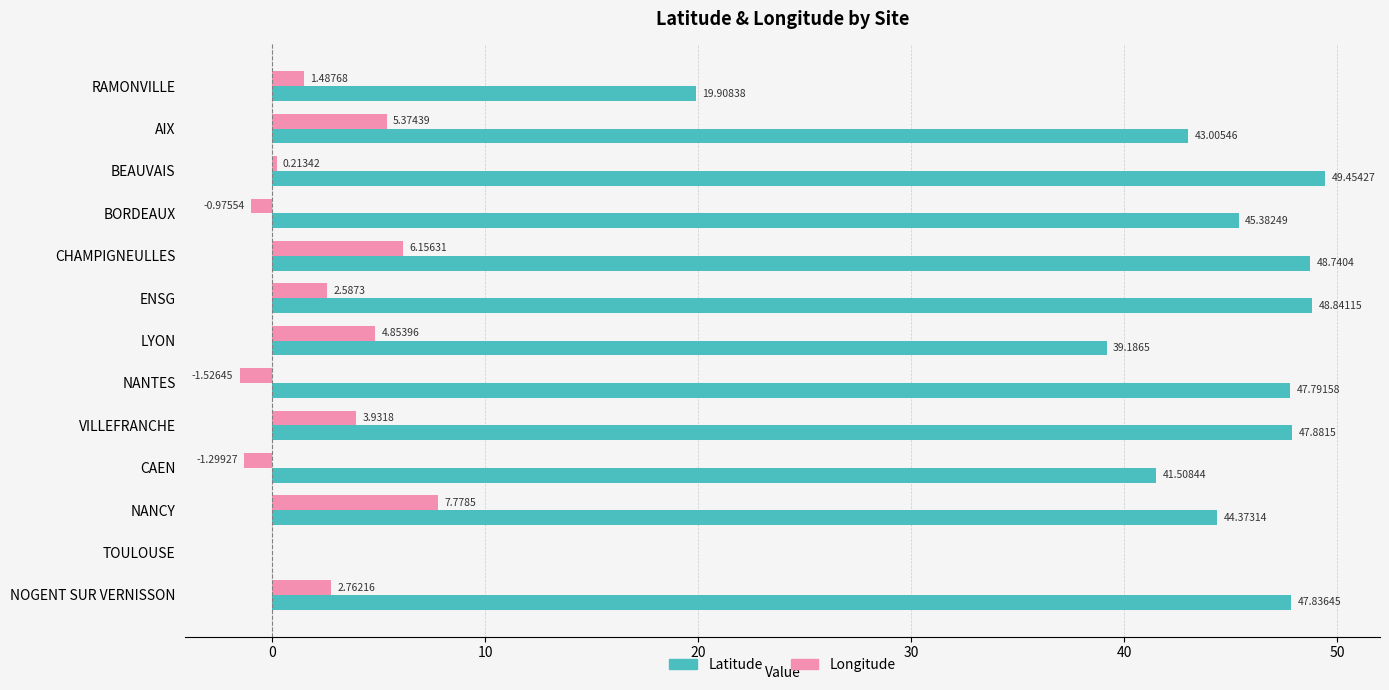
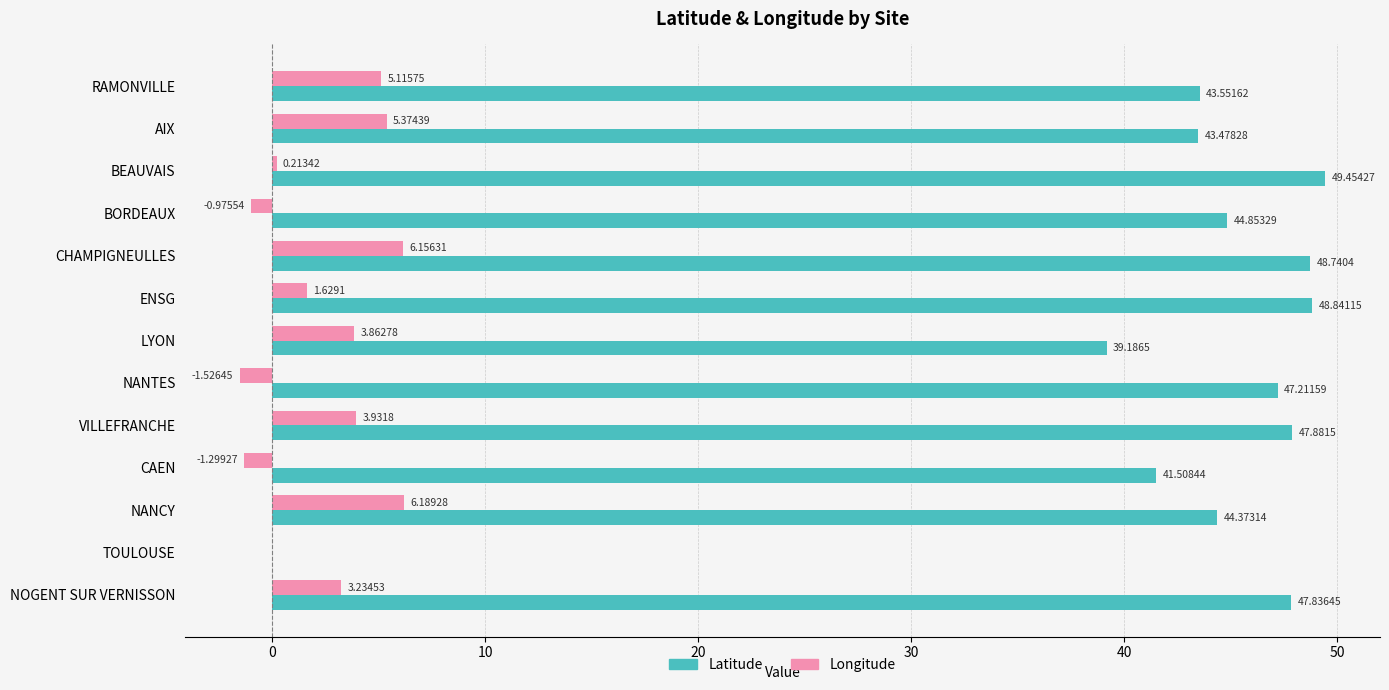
  {
    "Latitude": {
-     "RAMONVILLE": 19.90838,
-     "AIX": 43.00546,
+     "RAMONVILLE": 43.55162,
+     "AIX": 43.47828,
      "BEAUVAIS": 49.45427,
-     "BORDEAUX": 45.38249,
+     "BORDEAUX": 44.85329,
      "CHAMPIGNEULLES": 48.7404,
      "ENSG": 48.84115,
      "LYON": 39.1865,
-     "NANTES": 47.79158,
+     "NANTES": 47.21159,
      "VILLEFRANCHE": 47.8815,
      "CAEN": 41.50844,
      "NANCY": 44.37314,
      "NOGENT SUR VERNISSON": 47.83645
    },
    "Longitude": {
-     "RAMONVILLE": 1.48768,
+     "RAMONVILLE": 5.11575,
      "AIX": 5.37439,
      "BEAUVAIS": 0.21342,
      "BORDEAUX": -0.97554,
      "CHAMPIGNEULLES": 6.15631,
-     "ENSG": 2.5873,
-     "LYON": 4.85396,
+     "ENSG": 1.6291,
+     "LYON": 3.86278,
      "NANTES": -1.52645,
      "VILLEFRANCHE": 3.9318,
      "CAEN": -1.29927,
-     "NANCY": 7.7785,
-     "NOGENT SUR VERNISSON": 2.76216
+     "NANCY": 6.18928,
+     "NOGENT SUR VERNISSON": 3.23453
    }
  }
